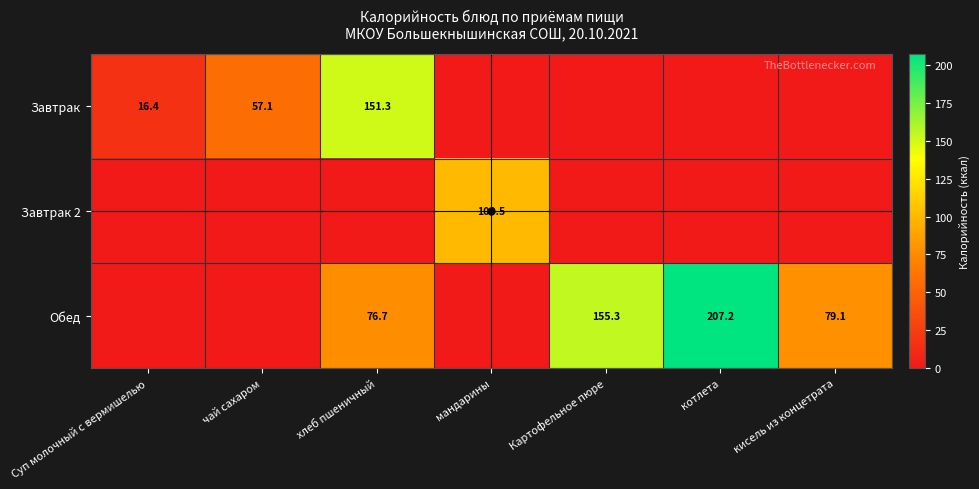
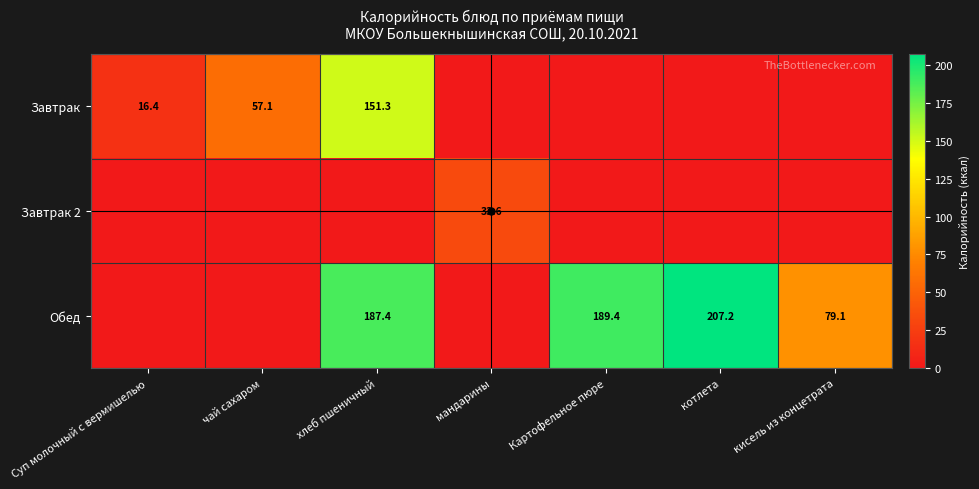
  {
    "Завтрак": {
      "Суп молочный с вермишелью": 16.4,
      "чай сахаром": 57.1,
      "хлеб пшеничный": 151.3
    },
    "Завтрак 2": {
-     "мандарины": 100.5
+     "мандарины": 33.6
    },
    "Обед": {
-     "хлеб пшеничный": 76.7,
-     "Картофельное пюре": 155.3,
+     "хлеб пшеничный": 187.4,
+     "Картофельное пюре": 189.4,
      "котлета": 207.2,
      "кисель из концетрата": 79.1
    }
  }
